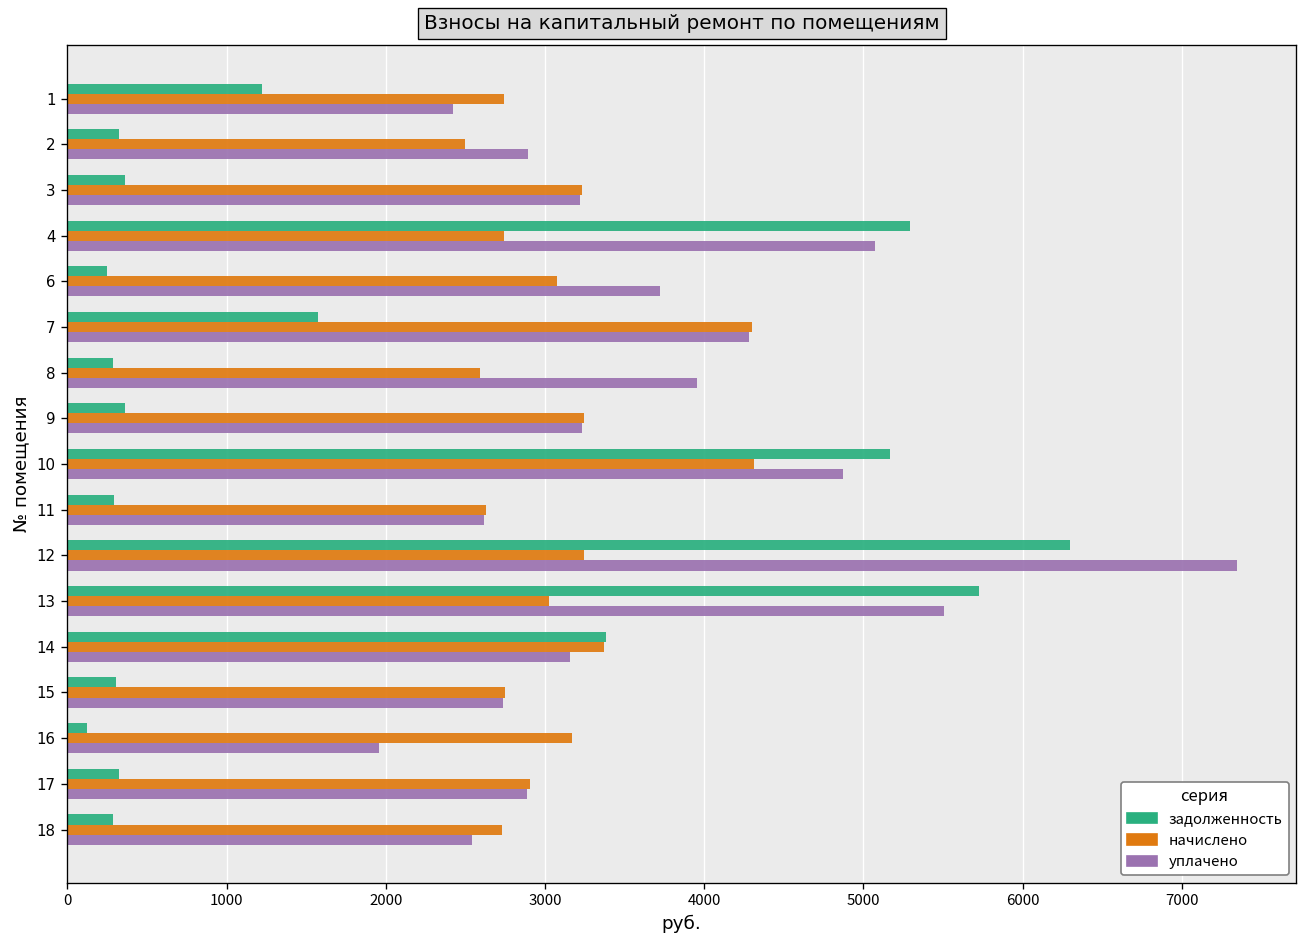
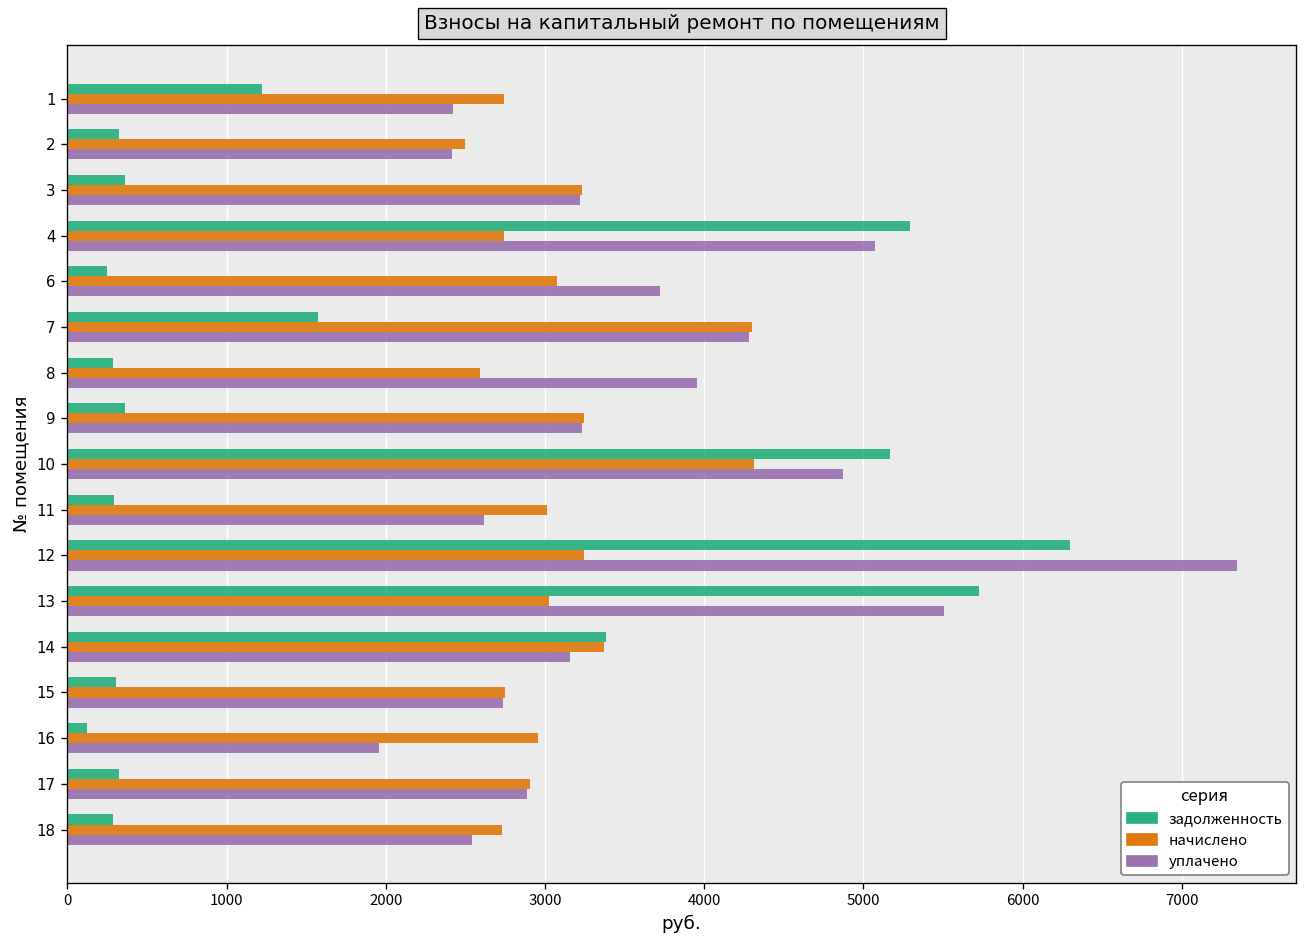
  {
    "задолженность": {
      "1": 1220,
      "2": 320,
      "3": 360,
      "4": 5290,
      "6": 250,
      "7": 1570,
      "8": 290,
      "9": 360,
      "10": 5170,
      "11": 290,
      "12": 6300,
      "13": 5720,
      "14": 3380,
      "15": 310,
      "16": 120,
      "17": 320,
      "18": 280
    },
    "начислено": {
      "1": 2740,
      "2": 2500,
      "3": 3230,
      "4": 2740,
      "6": 3080,
      "7": 4300,
      "8": 2590,
      "9": 3250,
      "10": 4310,
-     "11": 2630,
+     "11": 3010,
      "12": 3250,
      "13": 3030,
      "14": 3370,
      "15": 2750,
-     "16": 3170,
+     "16": 2950,
      "17": 2900,
      "18": 2730
    },
    "уплачено": {
      "1": 2420,
-     "2": 2900,
+     "2": 2420,
      "3": 3220,
      "4": 5080,
      "6": 3720,
      "7": 4280,
      "8": 3960,
      "9": 3230,
      "10": 4870,
      "11": 2620,
      "12": 7350,
      "13": 5510,
      "14": 3160,
      "15": 2730,
      "16": 1960,
      "17": 2890,
      "18": 2540
    }
  }
